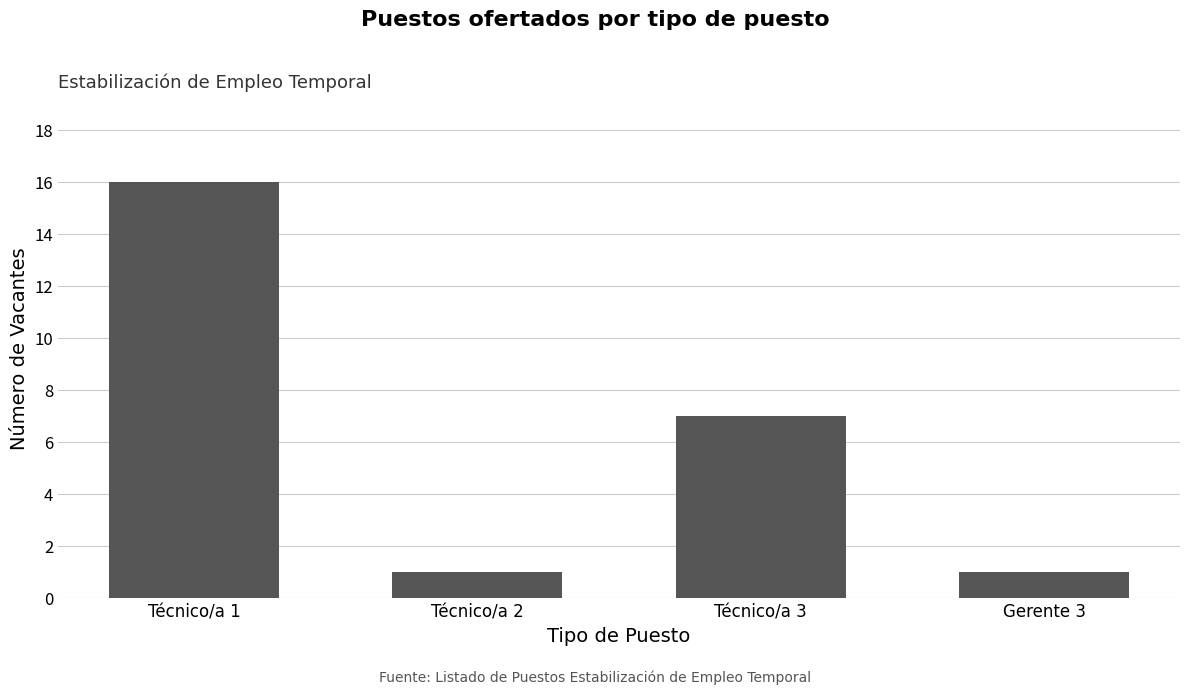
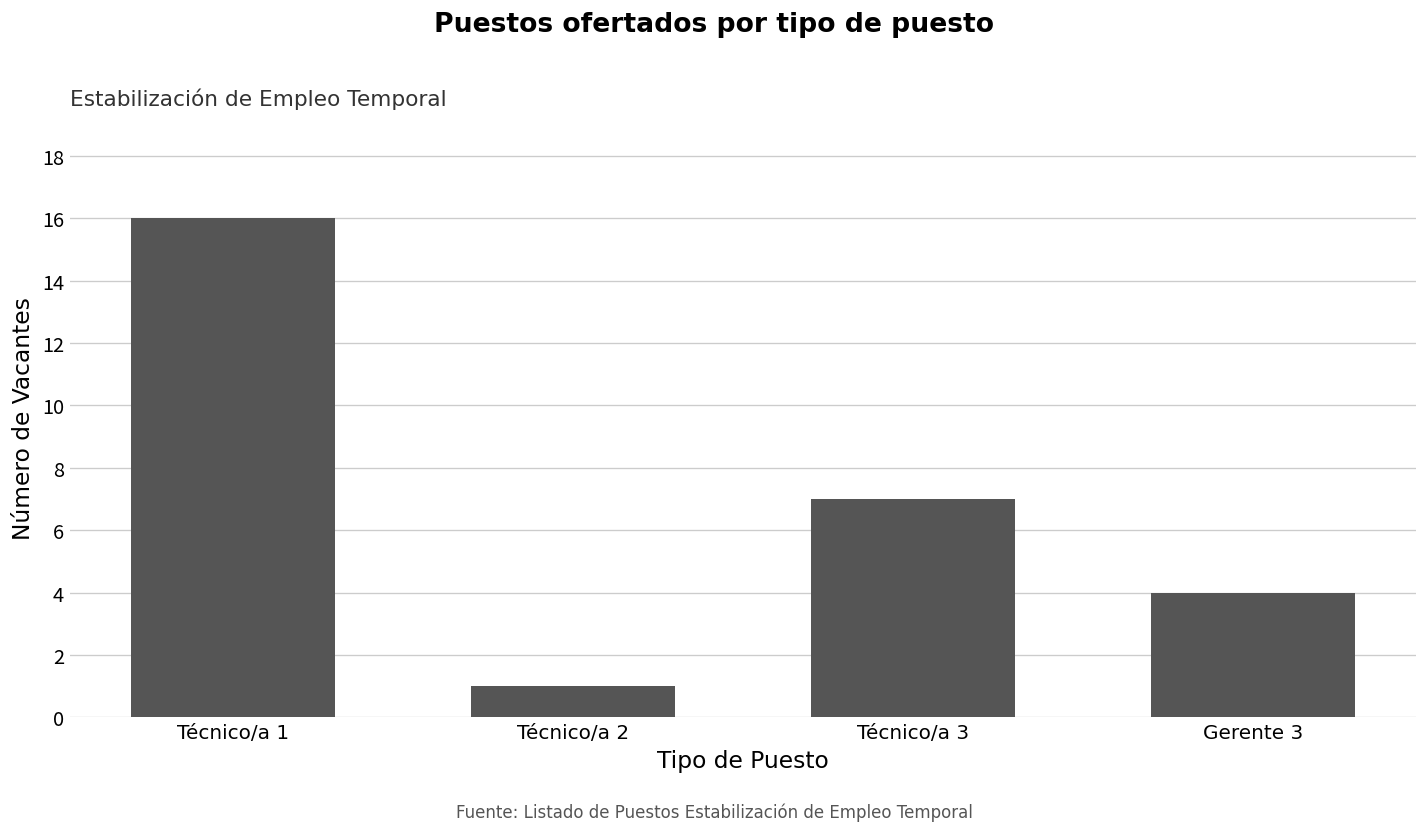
  {
    "Técnico/a 1": 16,
    "Técnico/a 2": 1,
    "Técnico/a 3": 7,
-   "Gerente 3": 1
+   "Gerente 3": 4
  }
